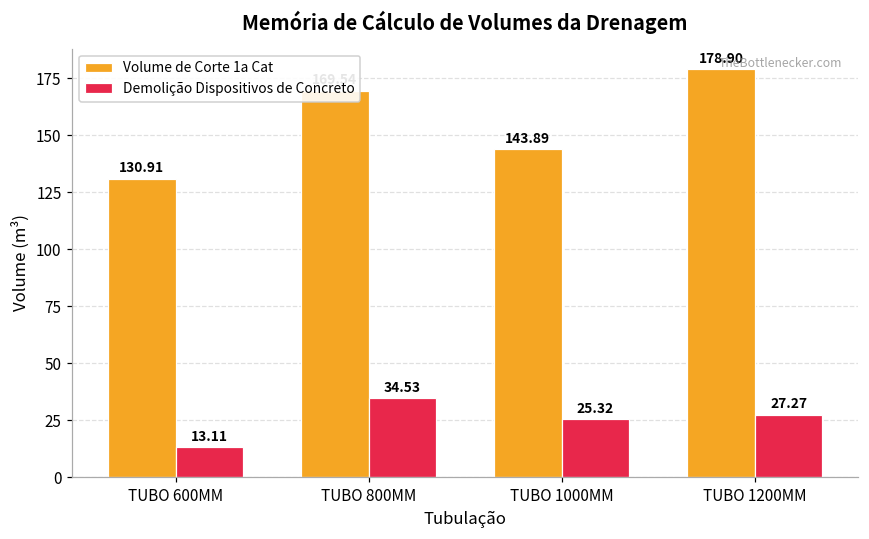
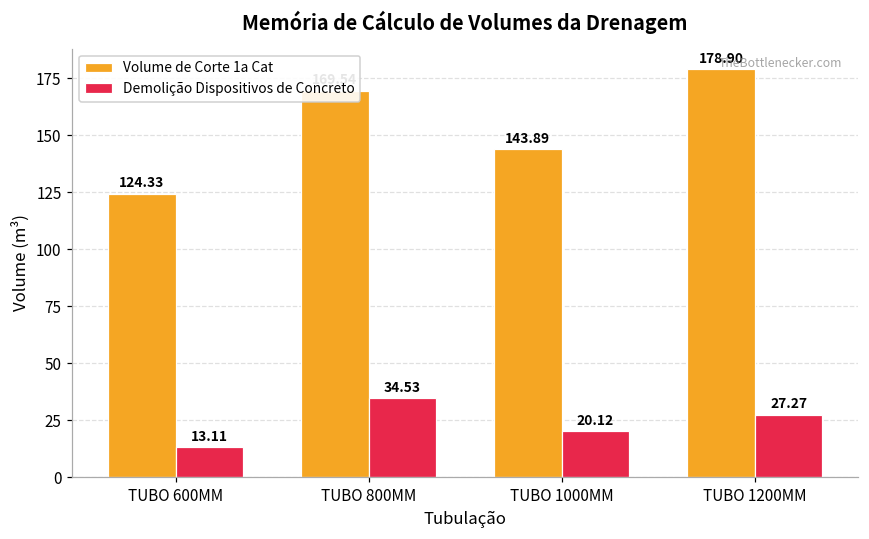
  {
    "Volume de Corte 1a Cat": {
-     "TUBO 600MM": 130.91,
+     "TUBO 600MM": 124.33,
      "TUBO 1000MM": 143.89
    },
    "Demolição Dispositivos de Concreto": {
      "TUBO 600MM": 13.11,
      "TUBO 800MM": 34.53,
-     "TUBO 1000MM": 25.32,
+     "TUBO 1000MM": 20.12,
      "TUBO 1200MM": 27.27
    }
  }
